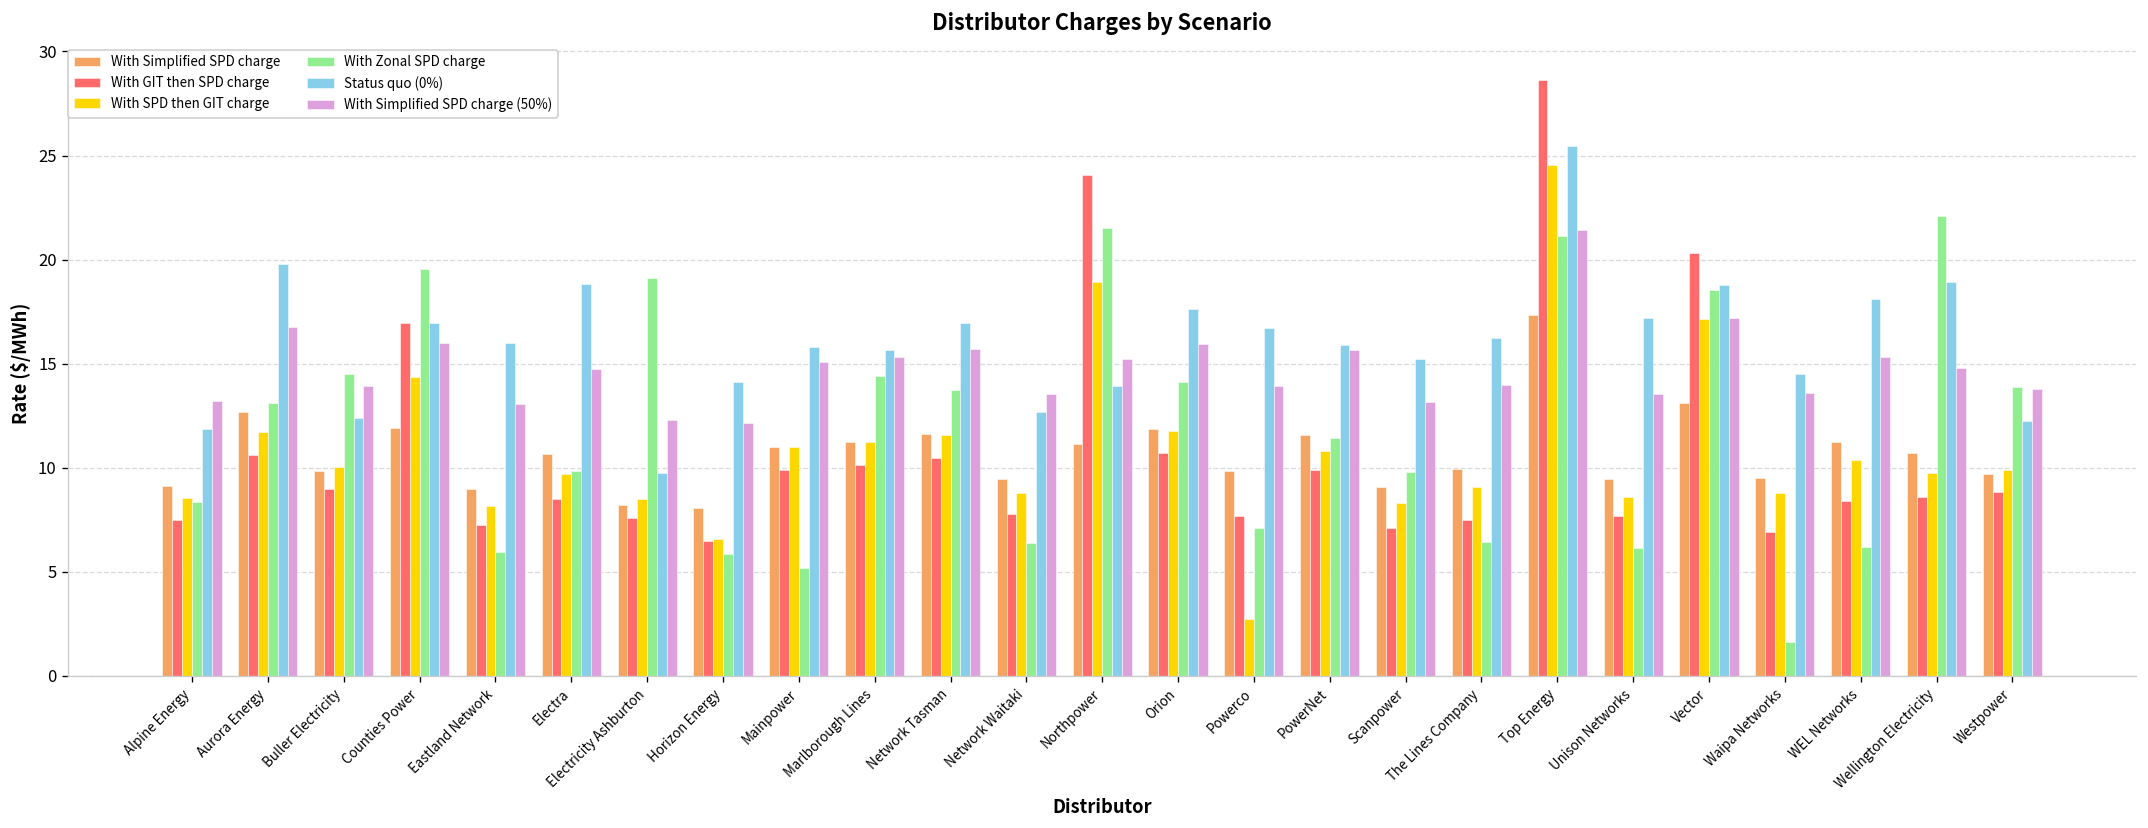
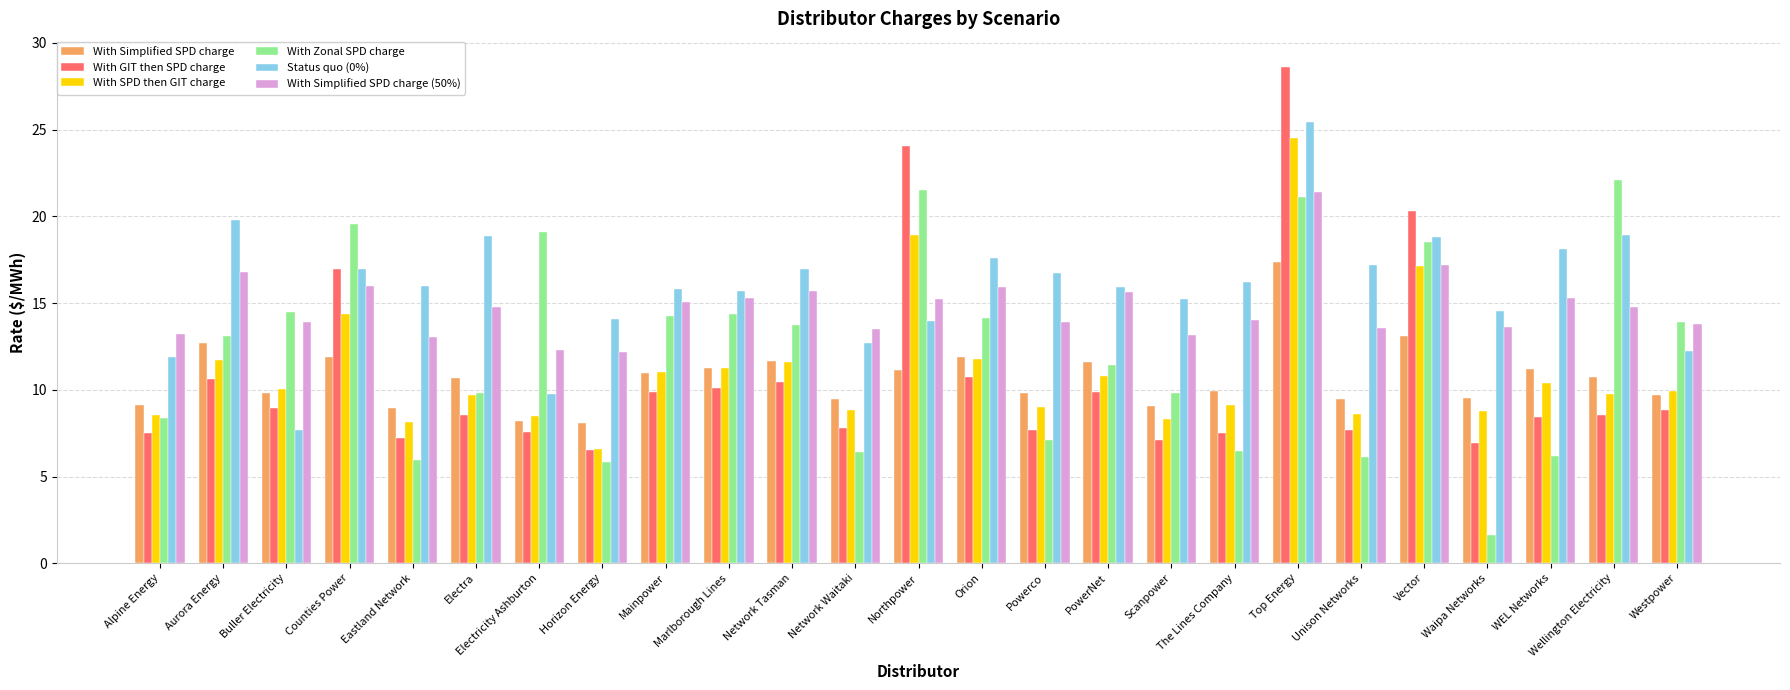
  {
    "With SPD then GIT charge": {
      "Alpine Energy": 8.5,
      "Aurora Energy": 11.7,
      "Buller Electricity": 10.0,
      "Counties Power": 14.4,
      "Eastland Network": 8.2,
      "Electra": 9.7,
      "Electricity Ashburton": 8.5,
      "Horizon Energy": 6.6,
      "Mainpower": 11.0,
      "Marlborough Lines": 11.2,
      "Network Tasman": 11.6,
      "Network Waitaki": 8.8,
      "Northpower": 18.9,
      "Orion": 11.8,
-     "Powerco": 2.7,
+     "Powerco": 9.0,
      "PowerNet": 10.8,
      "Scanpower": 8.3,
      "The Lines Company": 9.1,
      "Top Energy": 24.5,
      "Unison Networks": 8.6,
      "Vector": 17.1,
      "Waipa Networks": 8.8,
      "WEL Networks": 10.4,
      "Wellington Electricity": 9.8,
      "Westpower": 9.9
    },
    "With Zonal SPD charge": {
      "Alpine Energy": 8.4,
      "Aurora Energy": 13.1,
      "Buller Electricity": 14.5,
      "Counties Power": 19.6,
      "Eastland Network": 5.9,
      "Electra": 9.8,
      "Electricity Ashburton": 19.1,
      "Horizon Energy": 5.8,
-     "Mainpower": 5.2,
+     "Mainpower": 14.2,
      "Marlborough Lines": 14.4,
      "Network Tasman": 13.7,
      "Network Waitaki": 6.4,
      "Northpower": 21.5,
      "Orion": 14.1,
      "Powerco": 7.1,
      "PowerNet": 11.4,
      "Scanpower": 9.8,
      "The Lines Company": 6.5,
      "Top Energy": 21.1,
      "Unison Networks": 6.1,
      "Vector": 18.5,
      "Waipa Networks": 1.6,
      "WEL Networks": 6.2,
      "Wellington Electricity": 22.1,
      "Westpower": 13.9
    },
    "Status quo (0%)": {
      "Alpine Energy": 11.9,
      "Aurora Energy": 19.8,
-     "Buller Electricity": 12.4,
+     "Buller Electricity": 7.7,
      "Counties Power": 16.9,
      "Eastland Network": 16.0,
      "Electra": 18.8,
      "Electricity Ashburton": 9.8,
      "Horizon Energy": 14.1,
      "Mainpower": 15.8,
      "Marlborough Lines": 15.7,
      "Network Tasman": 17.0,
      "Network Waitaki": 12.7,
      "Northpower": 14.0,
      "Orion": 17.6,
      "Powerco": 16.7,
      "PowerNet": 15.9,
      "Scanpower": 15.2,
      "The Lines Company": 16.2,
      "Top Energy": 25.4,
      "Unison Networks": 17.2,
      "Vector": 18.8,
      "Waipa Networks": 14.5,
      "WEL Networks": 18.1,
      "Wellington Electricity": 18.9,
      "Westpower": 12.2
    },
    "With Simplified SPD charge (50%)": {
      "Alpine Energy": 13.2,
      "Aurora Energy": 16.8,
      "Buller Electricity": 13.9,
      "Counties Power": 16.0,
      "Eastland Network": 13.1,
      "Electra": 14.8,
      "Electricity Ashburton": 12.3,
      "Horizon Energy": 12.2,
      "Mainpower": 15.1,
      "Marlborough Lines": 15.3,
      "Network Tasman": 15.7,
      "Network Waitaki": 13.5,
      "Northpower": 15.2,
      "Orion": 16.0,
      "Powerco": 13.9,
      "PowerNet": 15.7,
      "Scanpower": 13.1,
      "The Lines Company": 14.0,
      "Top Energy": 21.4,
      "Unison Networks": 13.5,
      "Vector": 17.2,
      "Waipa Networks": 13.6,
      "WEL Networks": 15.3,
      "Wellington Electricity": 14.8,
      "Westpower": 13.8
    }
  }
